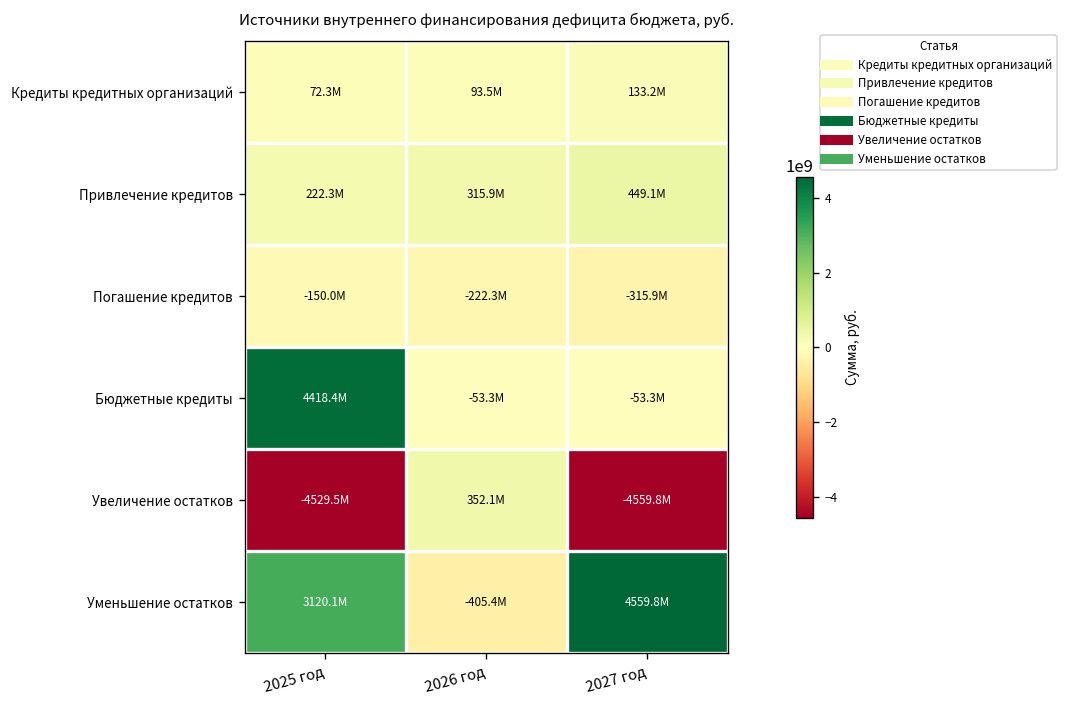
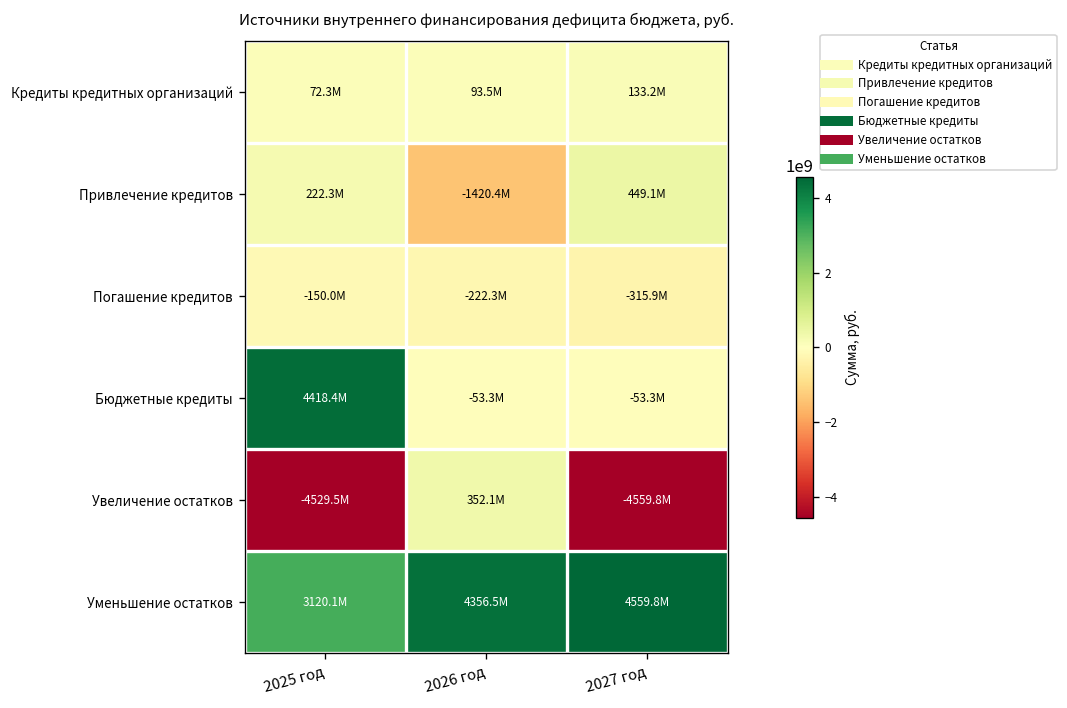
  {
    "Кредиты кредитных организаций": {
      "2025 год": "72.3M",
      "2026 год": "93.5M",
      "2027 год": "133.2M"
    },
    "Привлечение кредитов": {
      "2025 год": "222.3M",
-     "2026 год": "315.9M",
+     "2026 год": "-1420.4M",
      "2027 год": "449.1M"
    },
    "Погашение кредитов": {
      "2025 год": "-150.0M",
      "2026 год": "-222.3M",
      "2027 год": "-315.9M"
    },
    "Бюджетные кредиты": {
      "2025 год": "4418.4M",
      "2026 год": "-53.3M",
      "2027 год": "-53.3M"
    },
    "Увеличение остатков": {
      "2025 год": "-4529.5M",
      "2026 год": "352.1M",
      "2027 год": "-4559.8M"
    },
    "Уменьшение остатков": {
      "2025 год": "3120.1M",
-     "2026 год": "-405.4M",
+     "2026 год": "4356.5M",
      "2027 год": "4559.8M"
    }
  }
